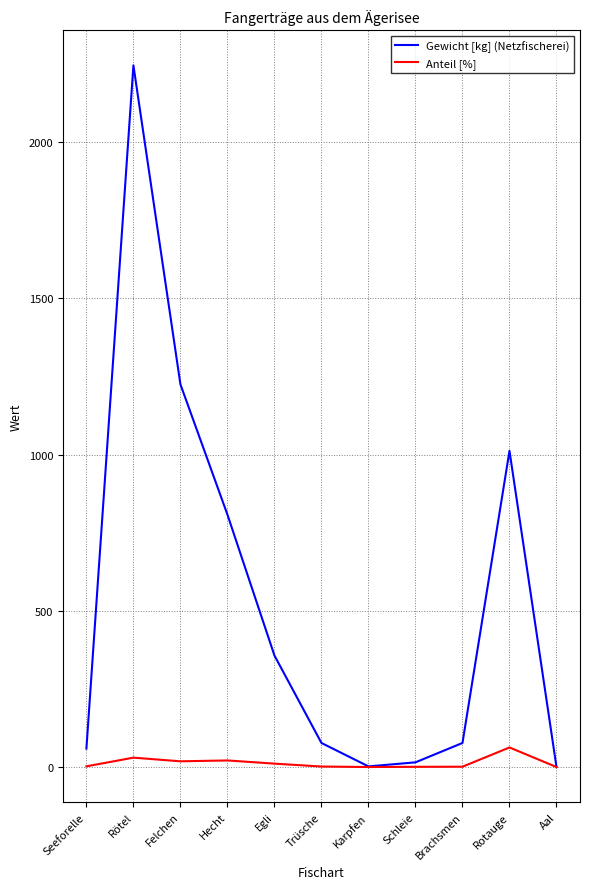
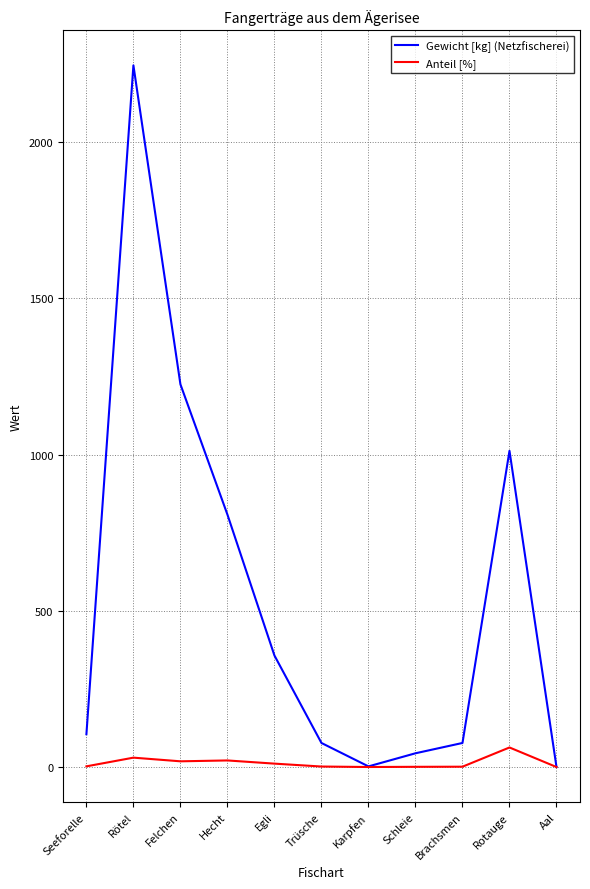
  {
    "Gewicht [kg] (Netzfischerei)": {
-     "Seeforelle": 60,
+     "Seeforelle": 110,
      "Rötel": 2250,
      "Felchen": 1230,
      "Hecht": 810,
      "Egli": 360,
      "Trüsche": 80,
-     "Schleie": 20,
+     "Schleie": 40,
      "Brachsmen": 80,
      "Rotauge": 1010
    },
    "Anteil [%]": {
      "Seeforelle": 0,
      "Rötel": 30,
      "Felchen": 20,
      "Hecht": 20,
      "Egli": 10,
      "Trüsche": 0,
      "Schleie": 0,
      "Brachsmen": 0,
      "Rotauge": 60
    }
  }
